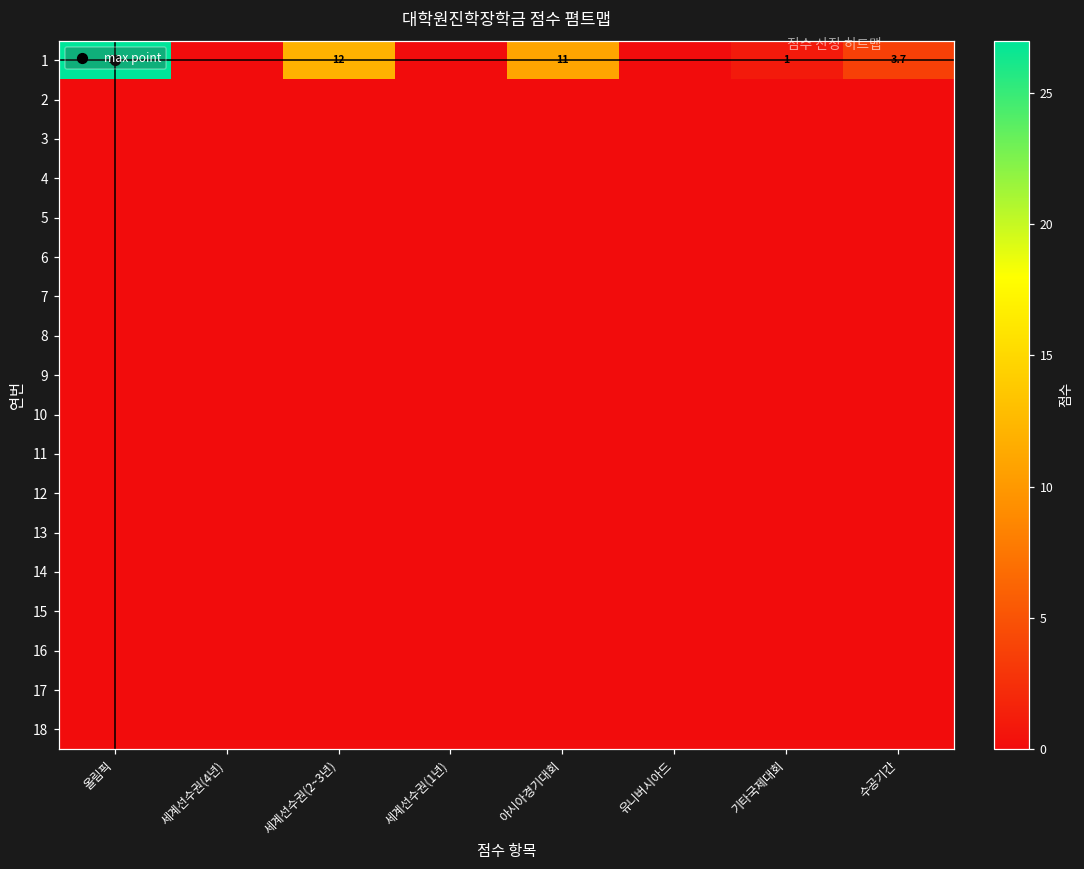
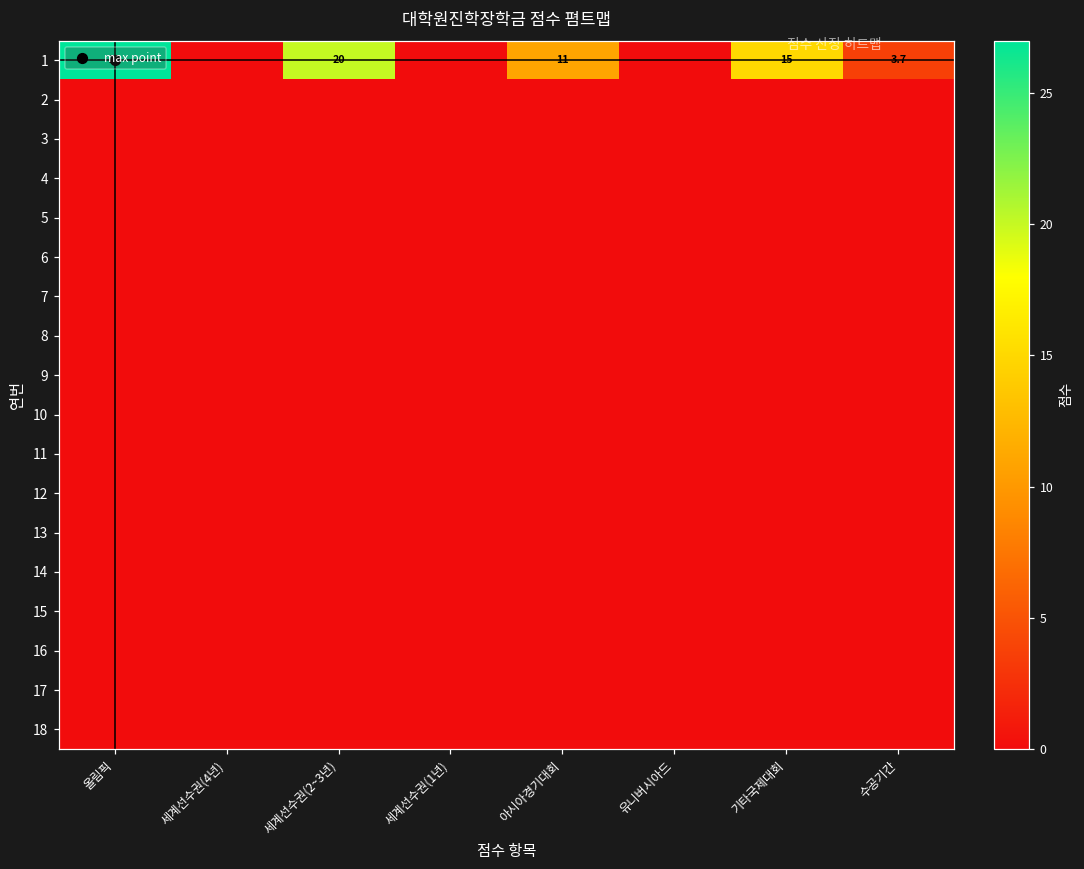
  {
    "1": {
-     "세계선수권(2~3년)": 12,
+     "세계선수권(2~3년)": 20,
      "아시아경기대회": 11,
-     "기타국제대회": 1,
+     "기타국제대회": 15,
      "수공기간": 3.7
    }
  }
